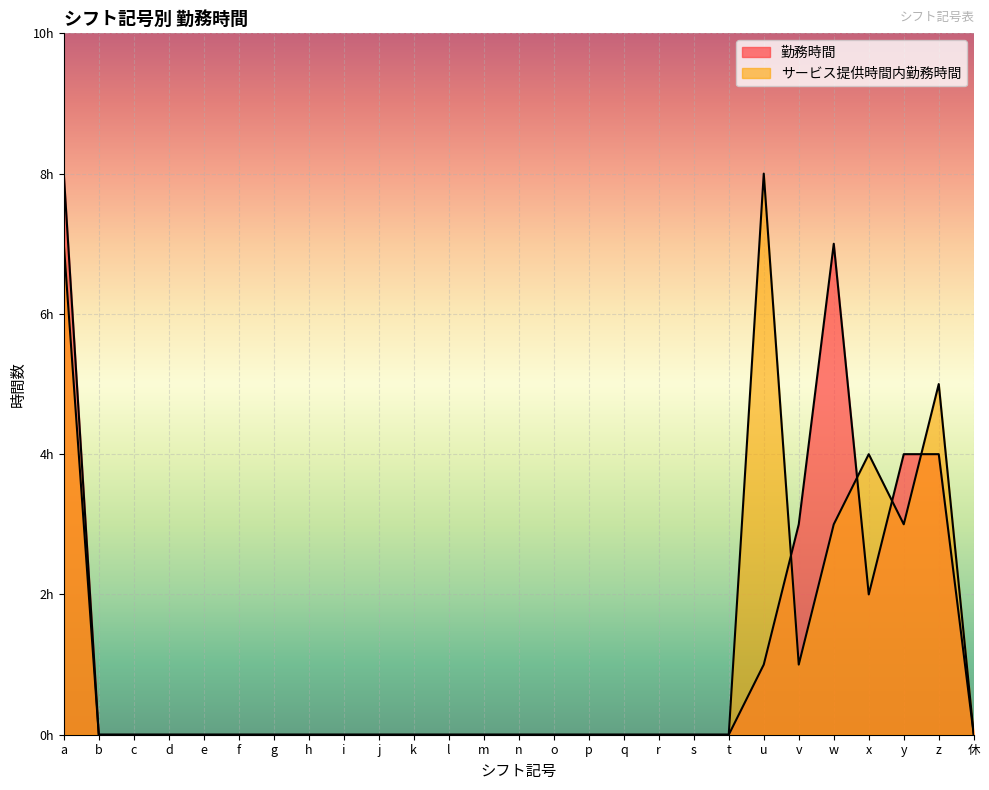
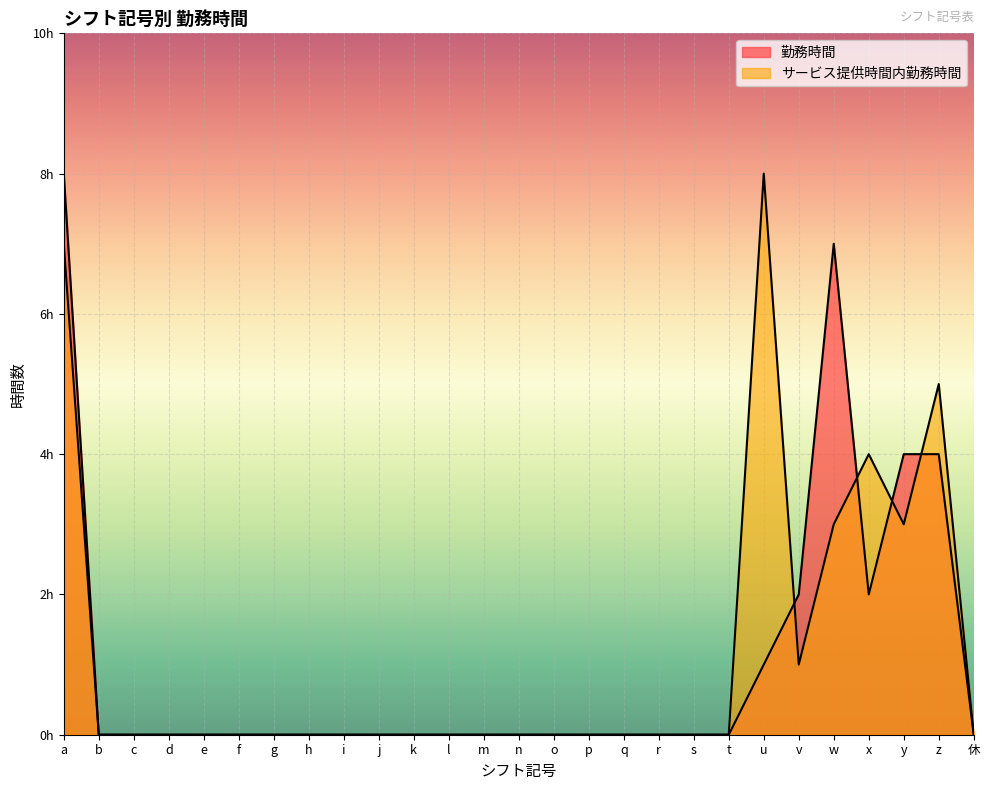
  {
    "勤務時間": {
      "a": "8h",
      "u": "1h",
-     "v": "3h",
+     "v": "2h",
      "w": "7h",
      "x": "2h",
      "y": "4h",
      "z": "4h"
    },
    "サービス提供時間内勤務時間": {
      "a": "7h",
      "u": "8h",
      "v": "1h",
      "w": "3h",
      "x": "4h",
      "y": "3h",
      "z": "5h"
    }
  }
